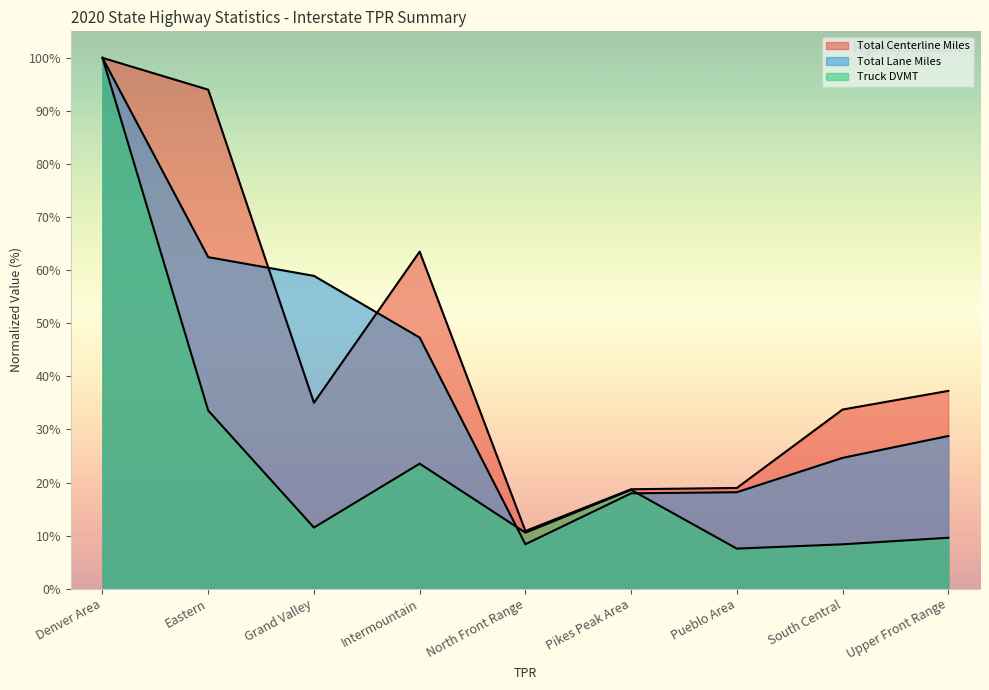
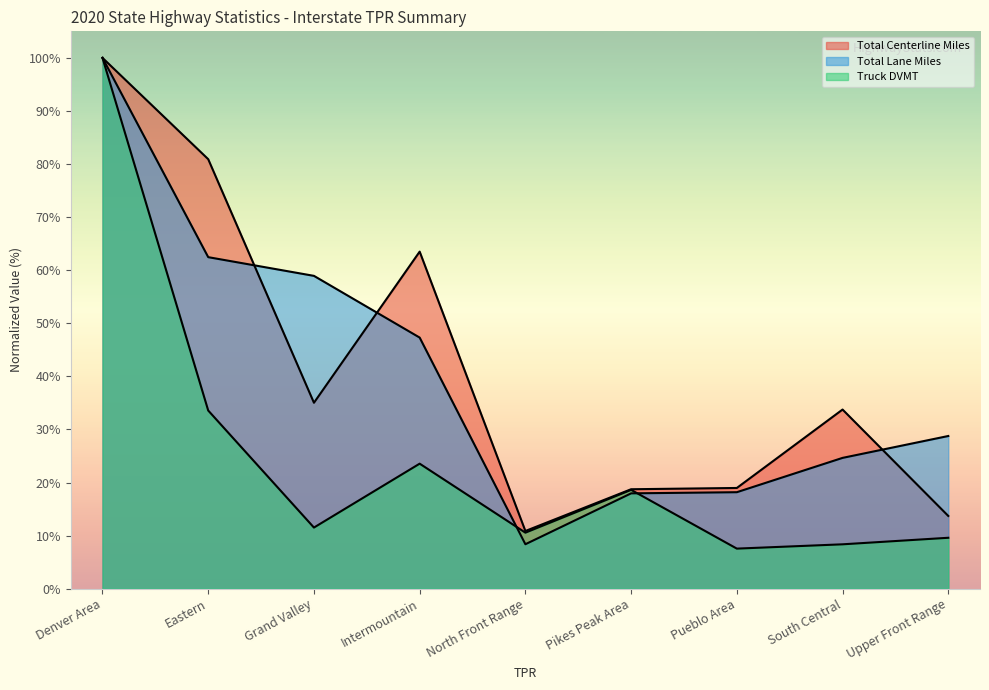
  {
    "Total Centerline Miles": {
-     "Eastern": "94%",
+     "Eastern": "81%",
      "Grand Valley": "35%",
      "Intermountain": "63%",
      "Pueblo Area": "19%",
      "South Central": "34%",
-     "Upper Front Range": "37%"
+     "Upper Front Range": "14%"
    },
    "Total Lane Miles": {
      "Eastern": "62%",
      "Grand Valley": "59%",
      "Intermountain": "47%",
      "North Front Range": "8%",
      "Pikes Peak Area": "18%",
      "Pueblo Area": "18%",
      "South Central": "25%",
      "Upper Front Range": "29%"
    },
    "Truck DVMT": {
      "Eastern": "34%",
      "Grand Valley": "12%",
      "Intermountain": "24%",
      "Pueblo Area": "8%",
      "South Central": "8%",
      "Upper Front Range": "10%"
    }
  }
